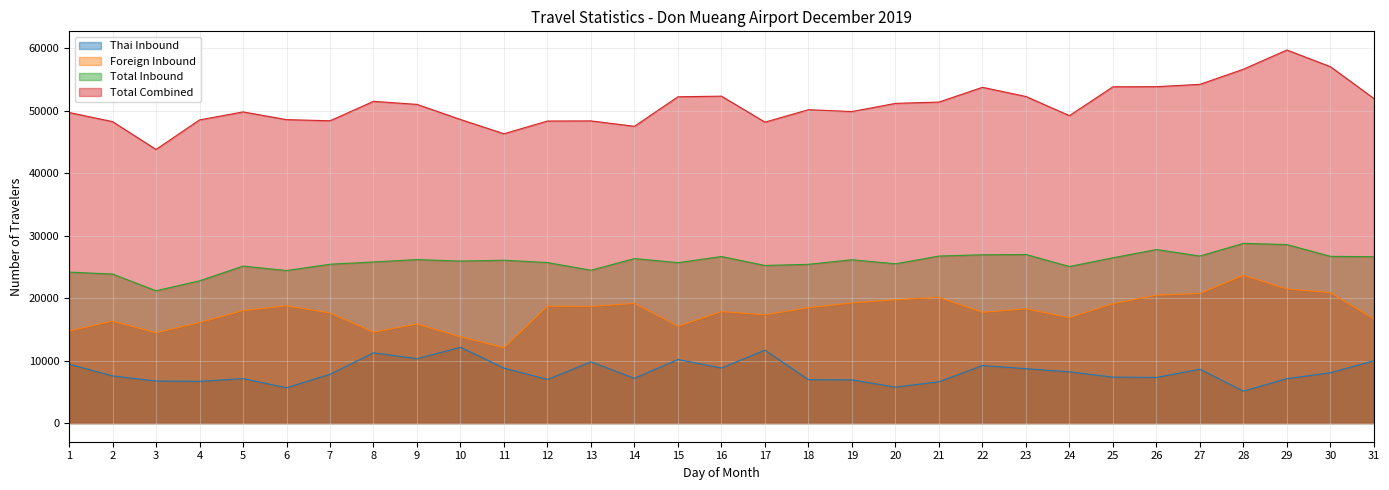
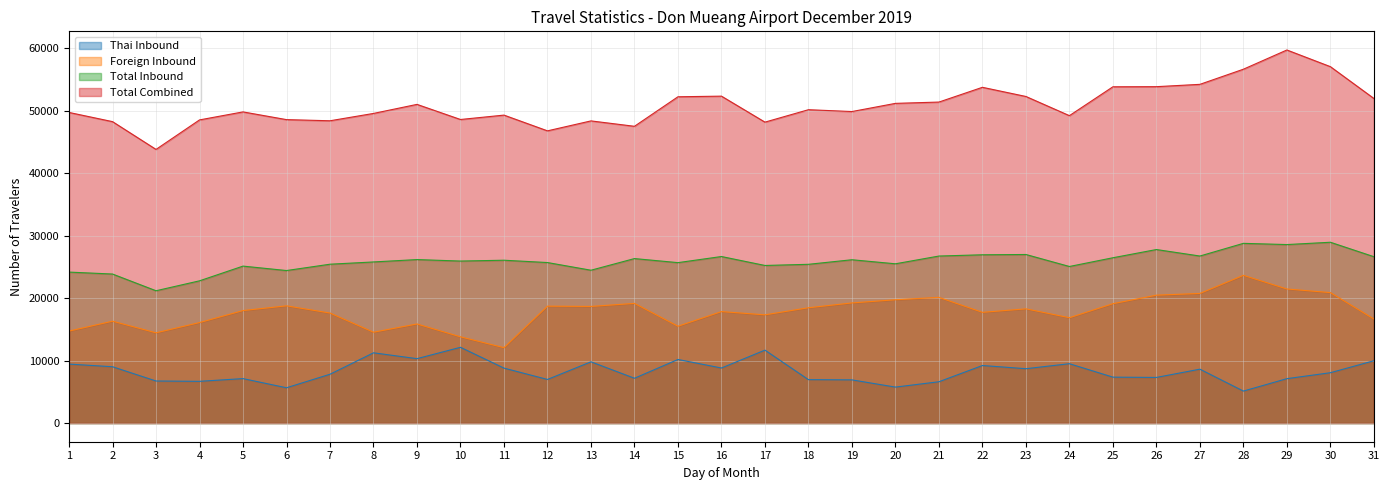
  {
    "Thai Inbound": {
      "1": 9000,
-     "2": 8000,
+     "2": 9000,
      "3": 7000,
      "4": 7000,
      "5": 7000,
      "6": 6000,
      "7": 8000,
      "8": 11000,
      "9": 10000,
      "10": 12000,
      "11": 9000,
      "12": 7000,
      "13": 10000,
      "14": 7000,
      "15": 10000,
      "16": 9000,
      "17": 12000,
      "18": 7000,
      "19": 7000,
      "20": 6000,
      "21": 7000,
      "22": 9000,
      "23": 9000,
-     "24": 8000,
+     "24": 9000,
      "25": 7000,
      "26": 7000,
      "27": 9000,
      "28": 5000,
      "29": 7000,
      "30": 8000,
      "31": 10000
    },
    "Foreign Inbound": {
      "1": 15000,
      "2": 16000,
      "3": 14000,
      "4": 16000,
      "5": 18000,
      "6": 19000,
      "7": 18000,
      "8": 15000,
      "9": 16000,
      "10": 14000,
      "11": 12000,
      "12": 19000,
      "13": 19000,
      "14": 19000,
      "15": 15000,
      "16": 18000,
      "17": 17000,
      "18": 18000,
      "19": 19000,
      "20": 20000,
      "21": 20000,
      "22": 18000,
      "23": 18000,
      "24": 17000,
      "25": 19000,
      "26": 20000,
      "27": 21000,
      "28": 24000,
      "29": 21000,
      "30": 21000,
      "31": 17000
    },
    "Total Inbound": {
      "1": 24000,
      "2": 24000,
      "3": 21000,
      "4": 23000,
      "5": 25000,
      "6": 24000,
      "7": 25000,
      "8": 26000,
      "9": 26000,
      "10": 26000,
      "11": 26000,
      "12": 26000,
      "13": 24000,
      "14": 26000,
      "15": 26000,
      "16": 27000,
      "17": 25000,
      "18": 25000,
      "19": 26000,
      "20": 25000,
      "21": 27000,
      "22": 27000,
      "23": 27000,
      "24": 25000,
      "25": 26000,
      "26": 28000,
      "27": 27000,
      "28": 29000,
      "29": 29000,
-     "30": 27000,
+     "30": 29000,
      "31": 27000
    },
    "Total Combined": {
      "1": 50000,
      "2": 48000,
      "3": 44000,
      "4": 49000,
      "5": 50000,
      "6": 49000,
      "7": 48000,
-     "8": 51000,
+     "8": 50000,
      "9": 51000,
      "10": 49000,
-     "11": 46000,
-     "12": 48000,
+     "11": 49000,
+     "12": 47000,
      "13": 48000,
      "14": 47000,
      "15": 52000,
      "16": 52000,
      "17": 48000,
      "18": 50000,
      "19": 50000,
      "20": 51000,
      "21": 51000,
      "22": 54000,
      "23": 52000,
      "24": 49000,
      "25": 54000,
      "26": 54000,
      "27": 54000,
      "28": 57000,
      "29": 60000,
      "30": 57000,
      "31": 52000
    }
  }
